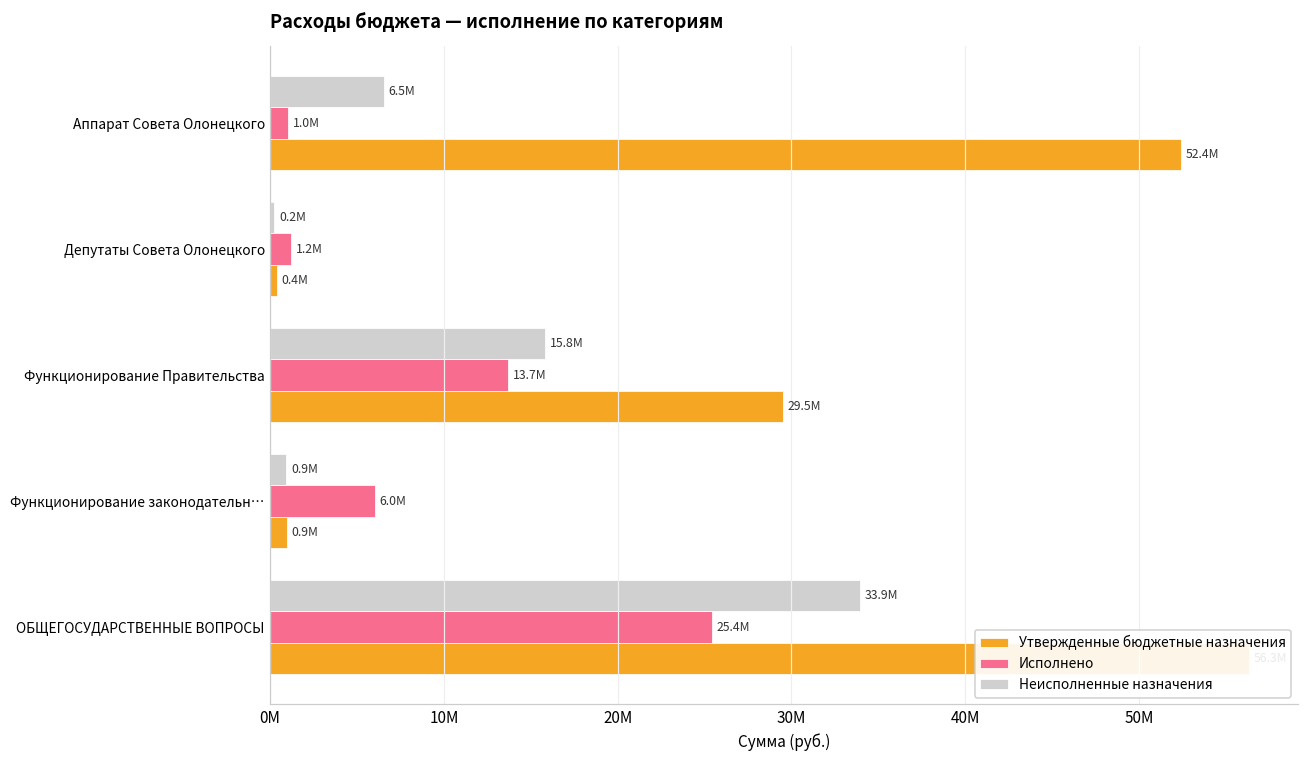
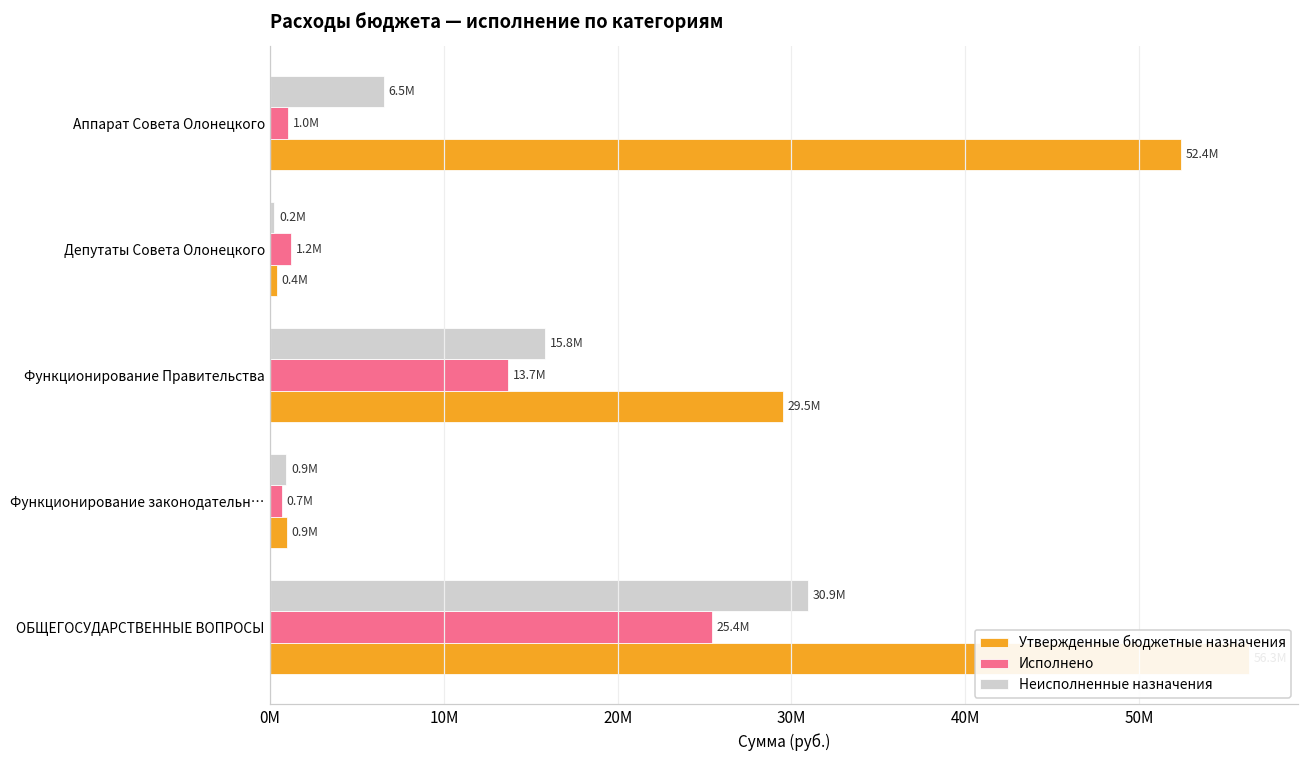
  {
    "Утвержденные бюджетные назначения": {
      "Аппарат Совета Олонецкого": "52.4M",
      "Депутаты Совета Олонецкого": "0.4M",
      "Функционирование Правительства": "29.5M",
      "Функционирование законодательн…": "0.9M"
    },
    "Исполнено": {
      "Аппарат Совета Олонецкого": "1.0M",
      "Депутаты Совета Олонецкого": "1.2M",
      "Функционирование Правительства": "13.7M",
-     "Функционирование законодательн…": "6.0M",
+     "Функционирование законодательн…": "0.7M",
      "ОБЩЕГОСУДАРСТВЕННЫЕ ВОПРОСЫ": "25.4M"
    },
    "Неисполненные назначения": {
      "Аппарат Совета Олонецкого": "6.5M",
      "Депутаты Совета Олонецкого": "0.2M",
      "Функционирование Правительства": "15.8M",
      "Функционирование законодательн…": "0.9M",
-     "ОБЩЕГОСУДАРСТВЕННЫЕ ВОПРОСЫ": "33.9M"
+     "ОБЩЕГОСУДАРСТВЕННЫЕ ВОПРОСЫ": "30.9M"
    }
  }
